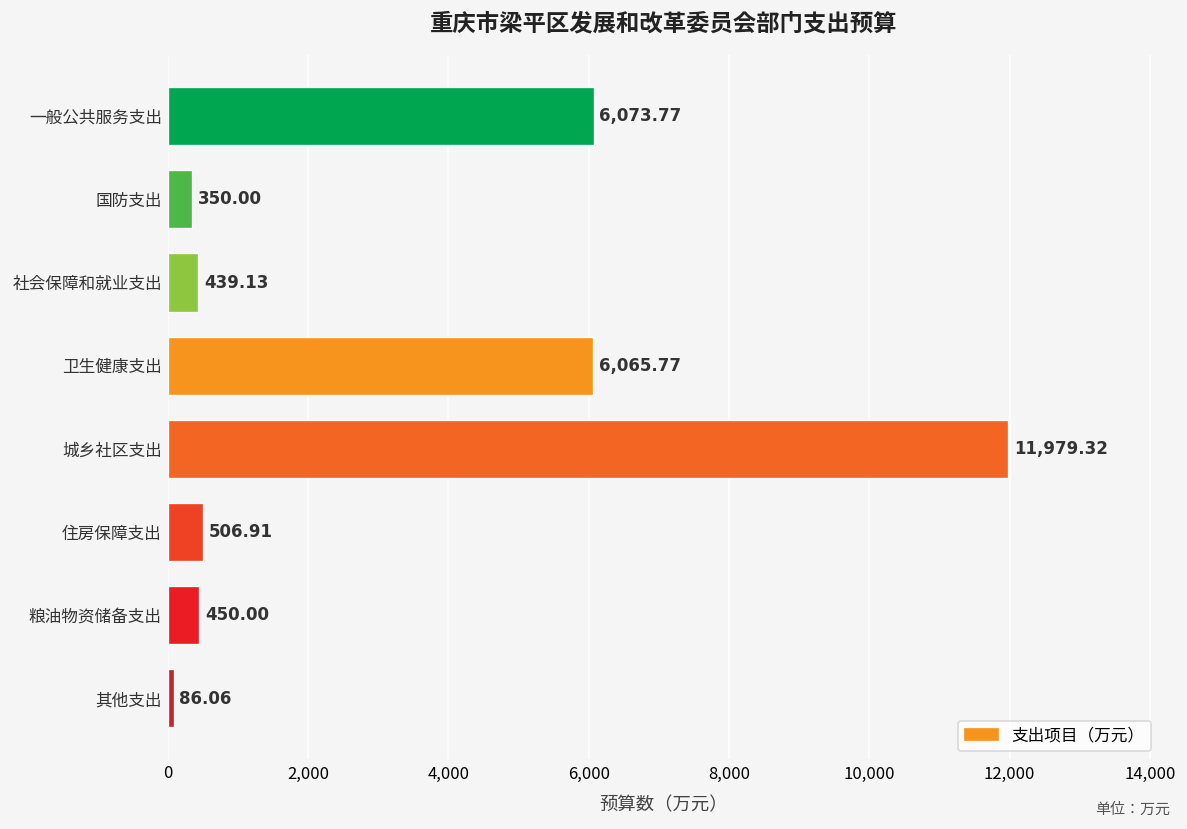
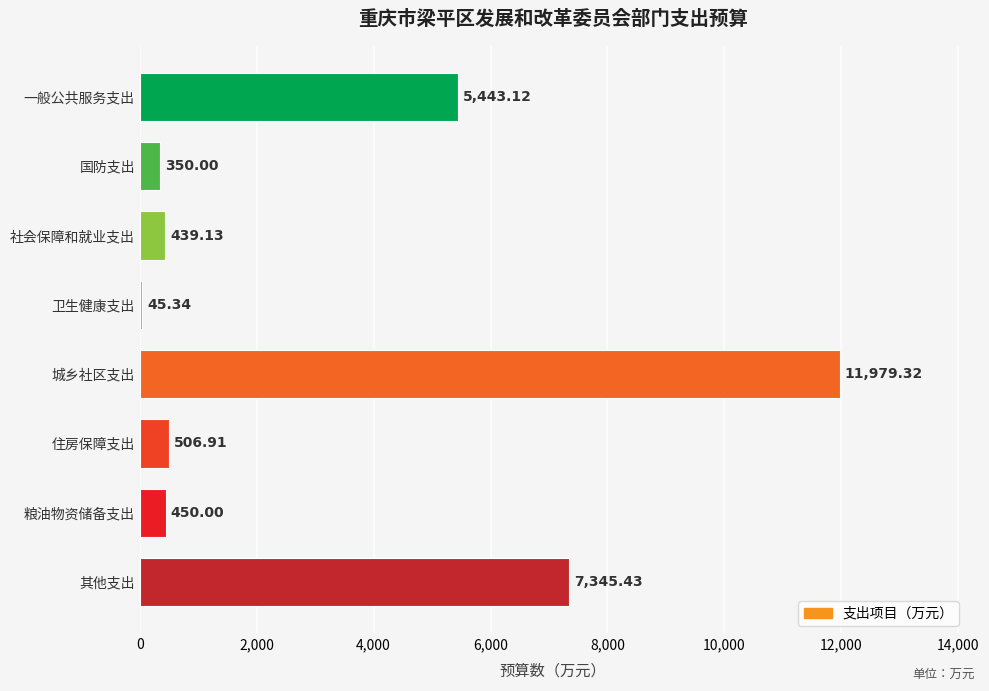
  {
-   "一般公共服务支出": "6,073.77",
+   "一般公共服务支出": "5,443.12",
    "国防支出": "350.00",
    "社会保障和就业支出": "439.13",
-   "卫生健康支出": "6,065.77",
+   "卫生健康支出": "45.34",
    "城乡社区支出": "11,979.32",
    "住房保障支出": "506.91",
    "粮油物资储备支出": "450.00",
-   "其他支出": "86.06"
+   "其他支出": "7,345.43"
  }
